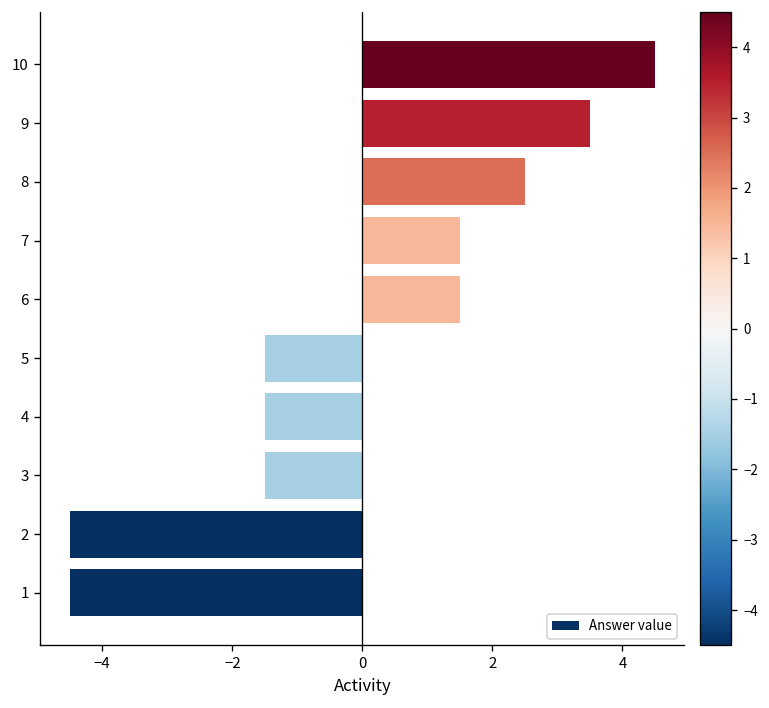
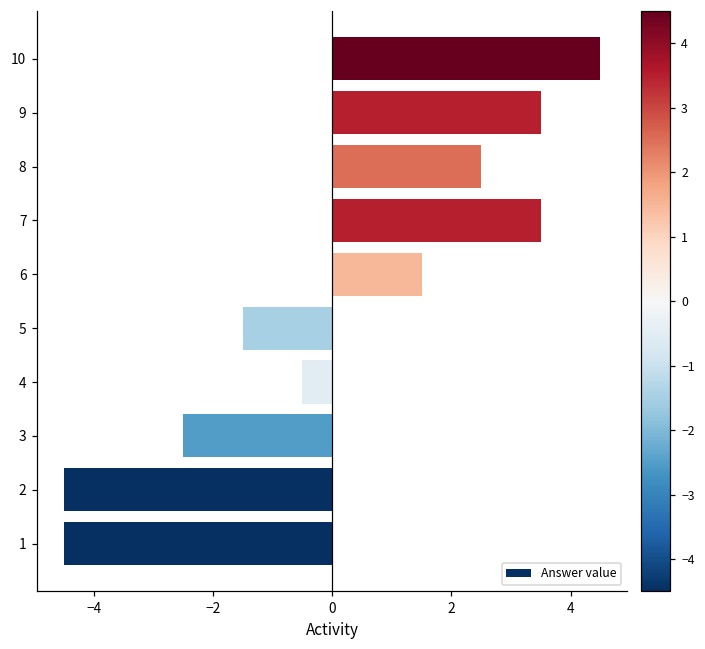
  {
    "10": 4.5,
    "9": 3.5,
    "8": 2.5,
-   "7": 1.5,
+   "7": 3.5,
    "6": 1.5,
    "5": -1.5,
-   "4": -1.5,
-   "3": -1.5,
+   "4": -0.5,
+   "3": -2.5,
    "2": -4.5,
    "1": -4.5
  }
